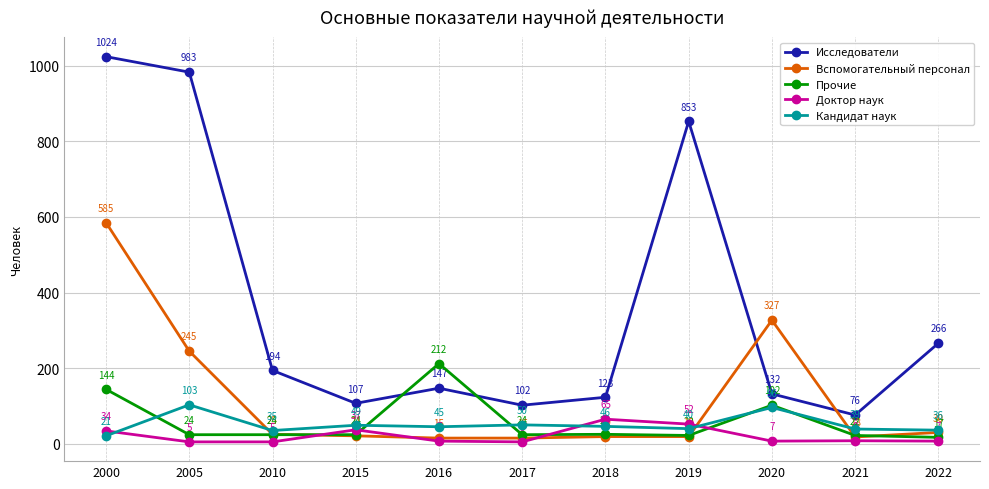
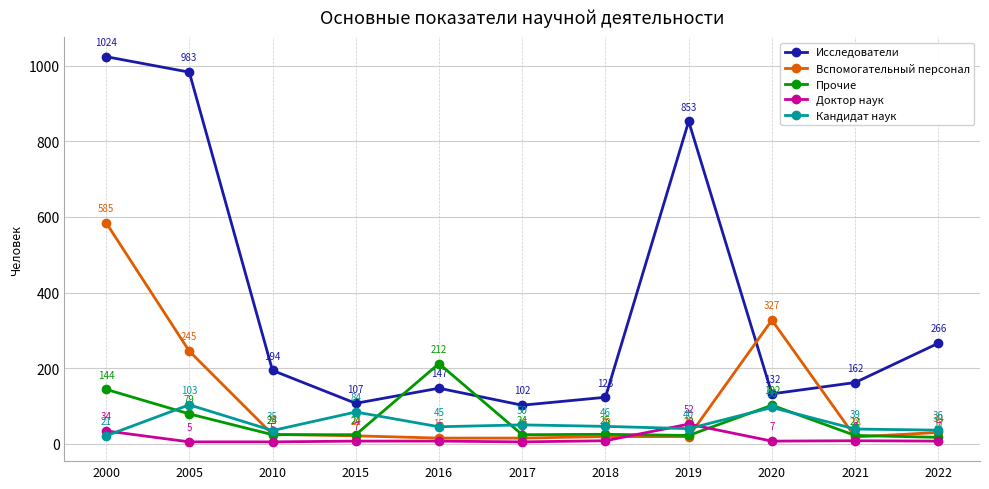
  {
    "Исследователи": {
      "2000": 1024,
      "2005": 983,
      "2010": 194,
      "2015": 107,
      "2016": 147,
      "2017": 102,
      "2018": 123,
      "2019": 853,
      "2020": 132,
-     "2021": 76,
+     "2021": 162,
      "2022": 266
    },
    "Вспомогательный персонал": {
      "2000": 585,
      "2005": 245,
      "2020": 327
    },
    "Прочие": {
      "2000": 144,
-     "2005": 24,
+     "2005": 79,
      "2016": 212
    },
    "Доктор наук": {
-     "2015": 37,
-     "2018": 65,
+     "2015": 7,
+     "2018": 8,
      "2020": 7
    },
    "Кандидат наук": {
      "2005": 103,
-     "2015": 49,
+     "2015": 84,
      "2016": 45
    }
  }
